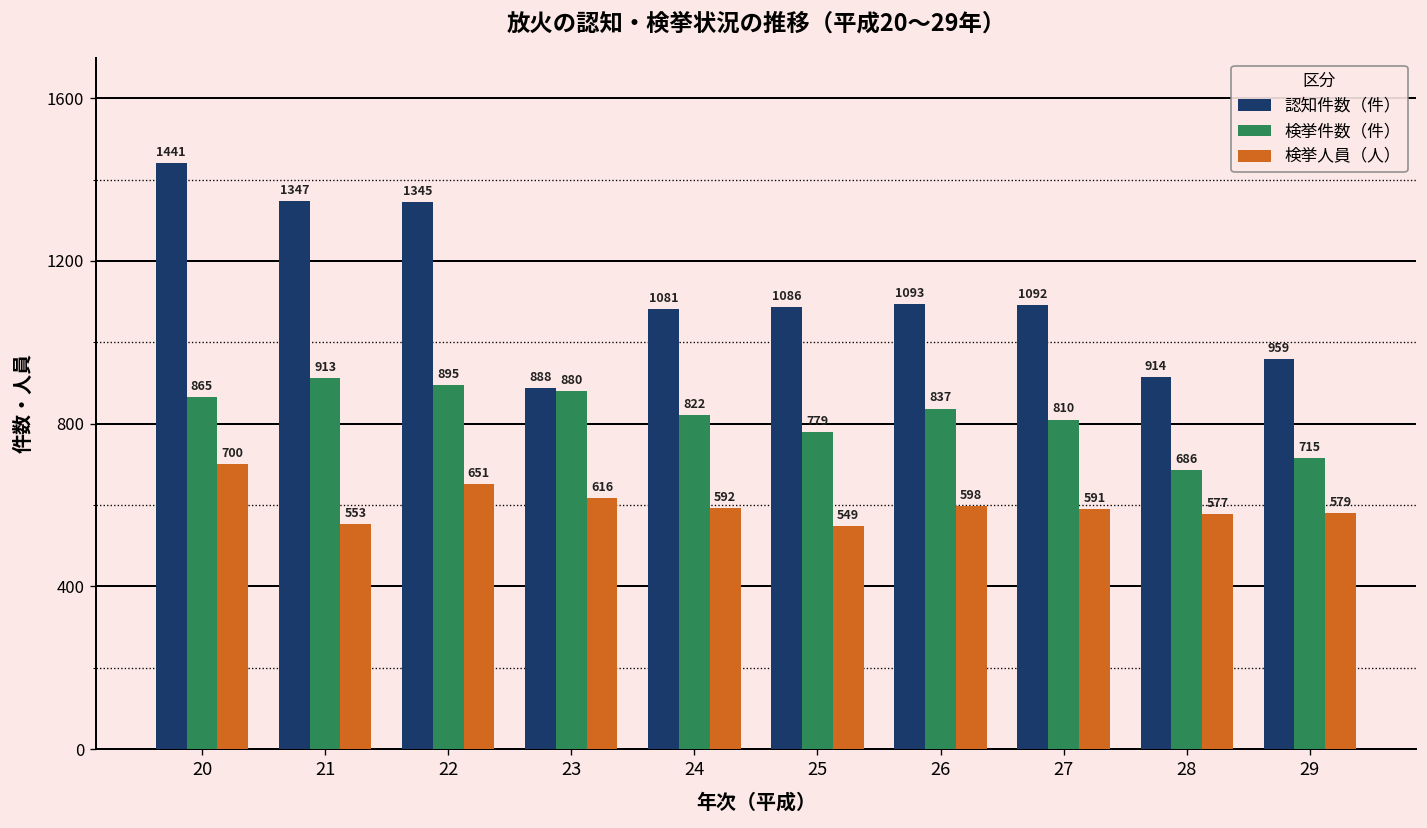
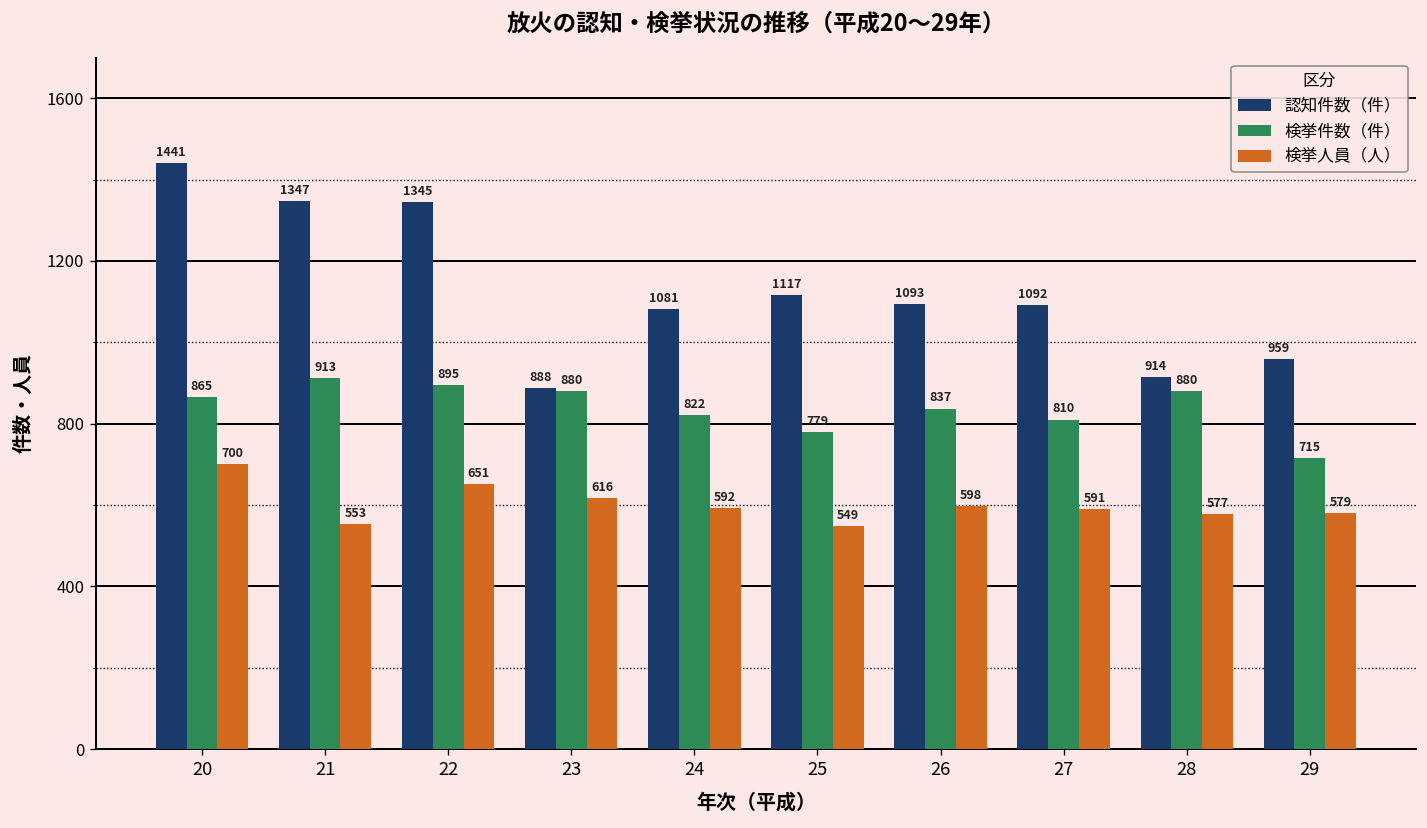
  {
    "認知件数（件）": {
      "20": 1441,
      "21": 1347,
      "22": 1345,
      "23": 888,
      "24": 1081,
-     "25": 1086,
+     "25": 1117,
      "26": 1093,
      "27": 1092,
      "28": 914,
      "29": 959
    },
    "検挙件数（件）": {
      "20": 865,
      "21": 913,
      "22": 895,
      "23": 880,
      "24": 822,
      "25": 779,
      "26": 837,
      "27": 810,
-     "28": 686,
+     "28": 880,
      "29": 715
    },
    "検挙人員（人）": {
      "20": 700,
      "21": 553,
      "22": 651,
      "23": 616,
      "24": 592,
      "25": 549,
      "26": 598,
      "27": 591,
      "28": 577,
      "29": 579
    }
  }
